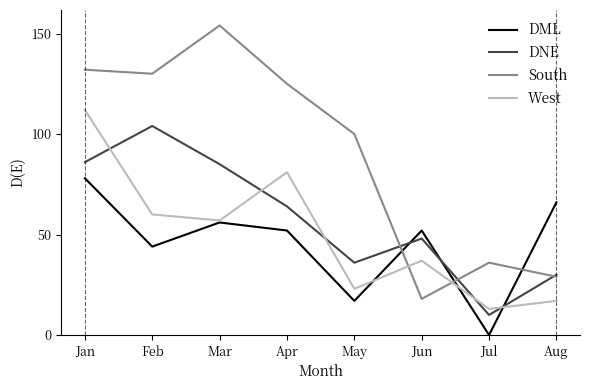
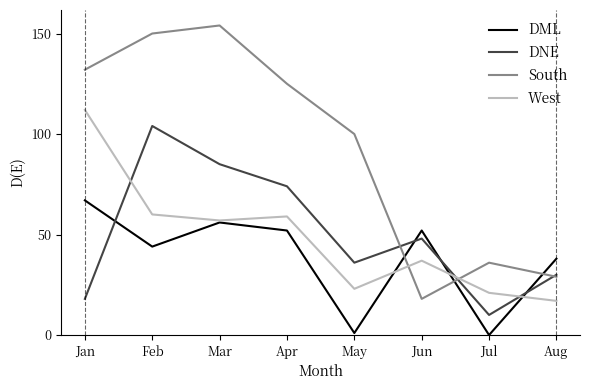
  {
    "DML": {
-     "Jan": 78,
+     "Jan": 67,
      "Feb": 44,
      "Apr": 52,
-     "May": 17,
+     "May": 1,
      "Jun": 52,
      "Jul": 0,
-     "Aug": 66
+     "Aug": 38
    },
    "DNE": {
-     "Jan": 86,
+     "Jan": 18,
      "Feb": 104,
      "Mar": 85,
-     "Apr": 64,
+     "Apr": 74,
      "May": 36,
      "Jun": 48,
      "Jul": 10
    },
    "South": {
      "Jan": 132,
-     "Feb": 130,
+     "Feb": 150,
      "Mar": 154,
      "Apr": 125,
      "May": 100,
      "Jun": 18,
      "Jul": 36
    },
    "West": {
      "Jan": 112,
      "Feb": 60,
-     "Apr": 81,
+     "Apr": 59,
      "May": 23,
      "Jun": 37,
-     "Jul": 13,
+     "Jul": 21,
      "Aug": 17
    }
  }
